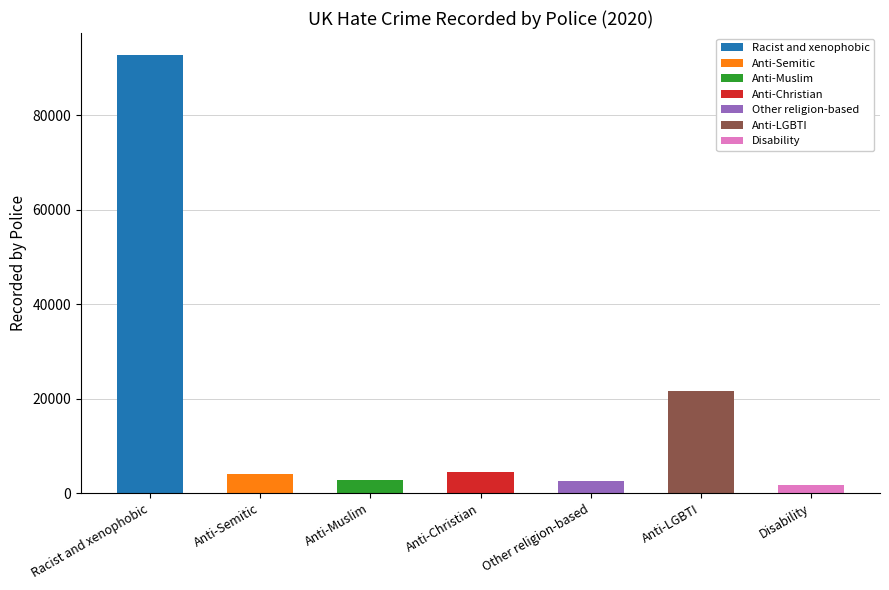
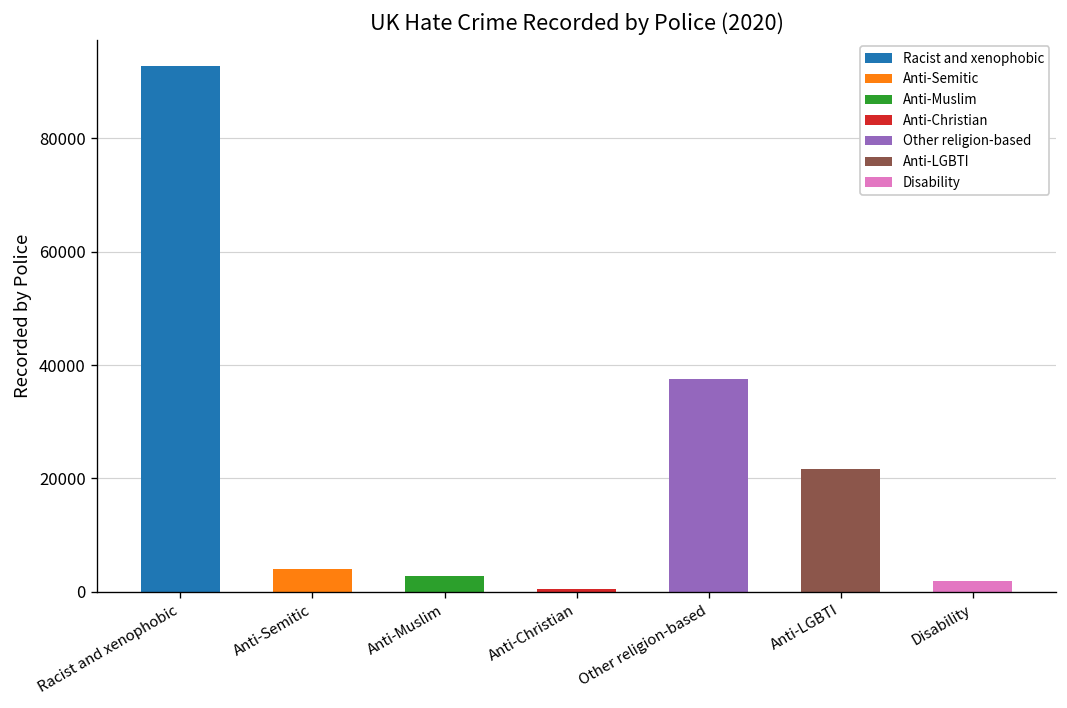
  {
    "Racist and xenophobic": 93000,
    "Anti-Semitic": 4000,
    "Anti-Muslim": 3000,
-   "Anti-Christian": 5000,
-   "Other religion-based": 3000,
+   "Anti-Christian": 1000,
+   "Other religion-based": 37000,
    "Anti-LGBTI": 22000,
    "Disability": 2000
  }
